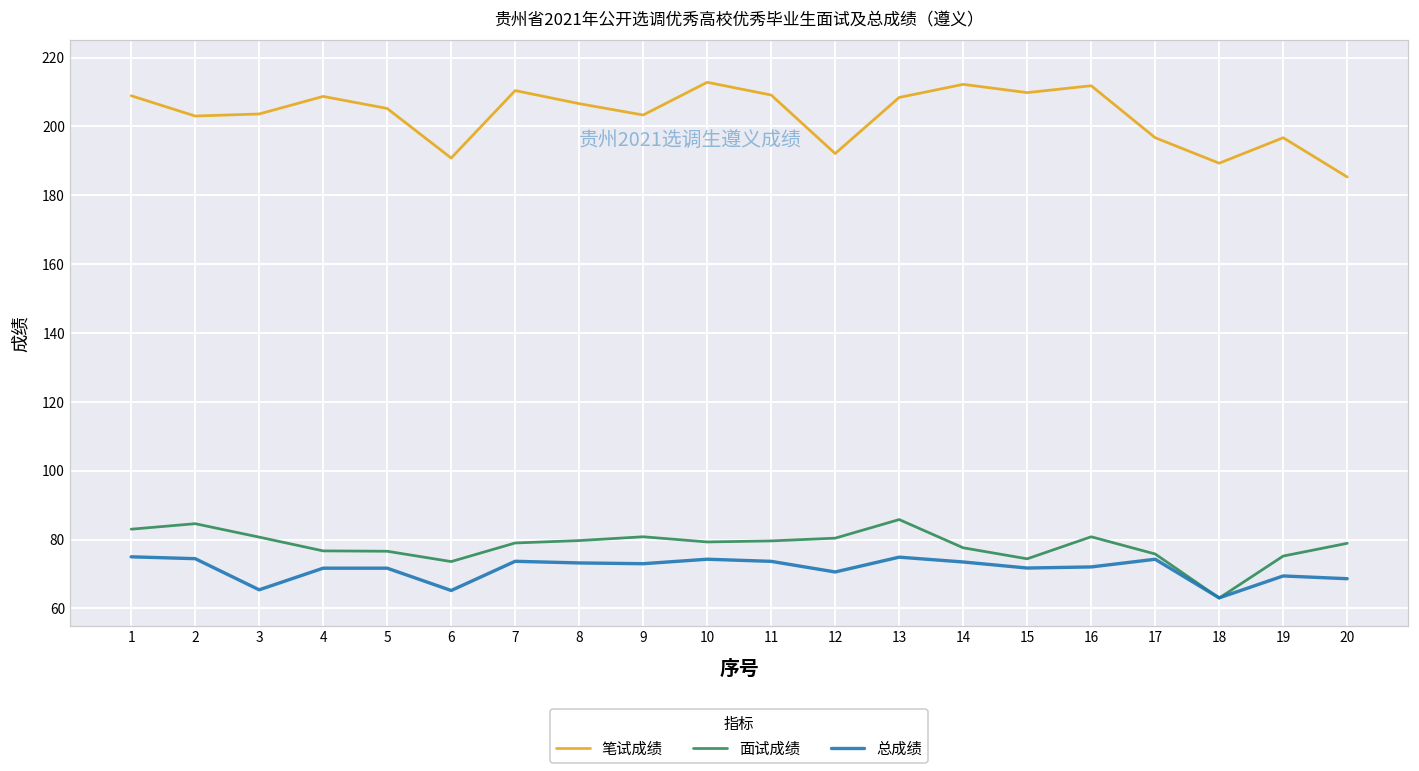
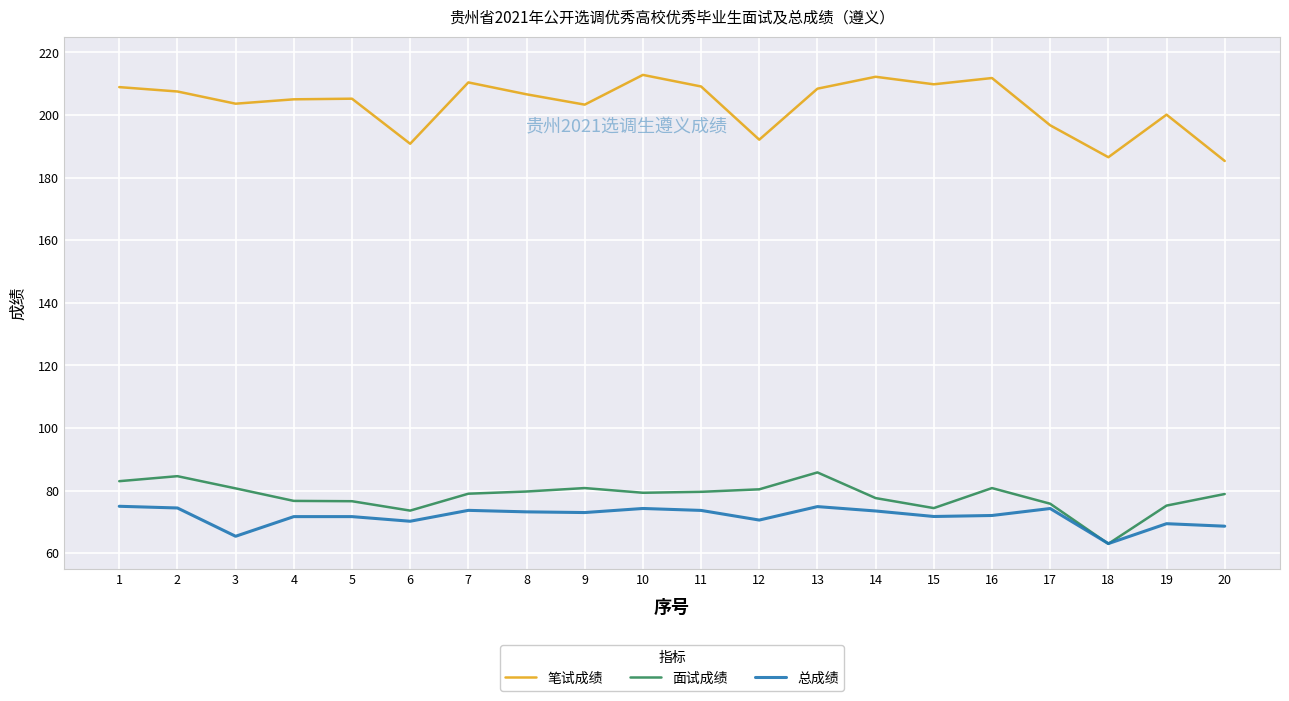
  {
    "笔试成绩": {
      "1": 209,
-     "2": 203,
+     "2": 208,
      "3": 204,
-     "4": 209,
+     "4": 205,
      "5": 205,
      "6": 191,
      "7": 210,
      "8": 207,
      "9": 203,
      "10": 213,
      "11": 209,
      "12": 192,
      "13": 208,
      "14": 212,
      "15": 210,
      "16": 212,
      "17": 197,
-     "18": 189,
-     "19": 197,
+     "18": 187,
+     "19": 200,
      "20": 185
    },
    "面试成绩": {
      "1": 83,
      "2": 85,
      "3": 81,
      "4": 77,
      "5": 77,
      "6": 74,
      "7": 79,
      "8": 80,
      "9": 81,
      "10": 79,
      "11": 80,
      "12": 80,
      "13": 86,
      "14": 78,
      "15": 74,
      "16": 81,
      "17": 76,
      "19": 75,
      "20": 79
    },
    "总成绩": {
      "1": 75,
      "2": 74,
      "3": 65,
      "4": 72,
      "5": 72,
-     "6": 65,
+     "6": 70,
      "7": 74,
      "8": 73,
      "9": 73,
      "10": 74,
      "11": 74,
      "12": 71,
      "13": 75,
      "14": 73,
      "15": 72,
      "16": 72,
      "17": 74,
      "19": 69,
      "20": 69
    }
  }
